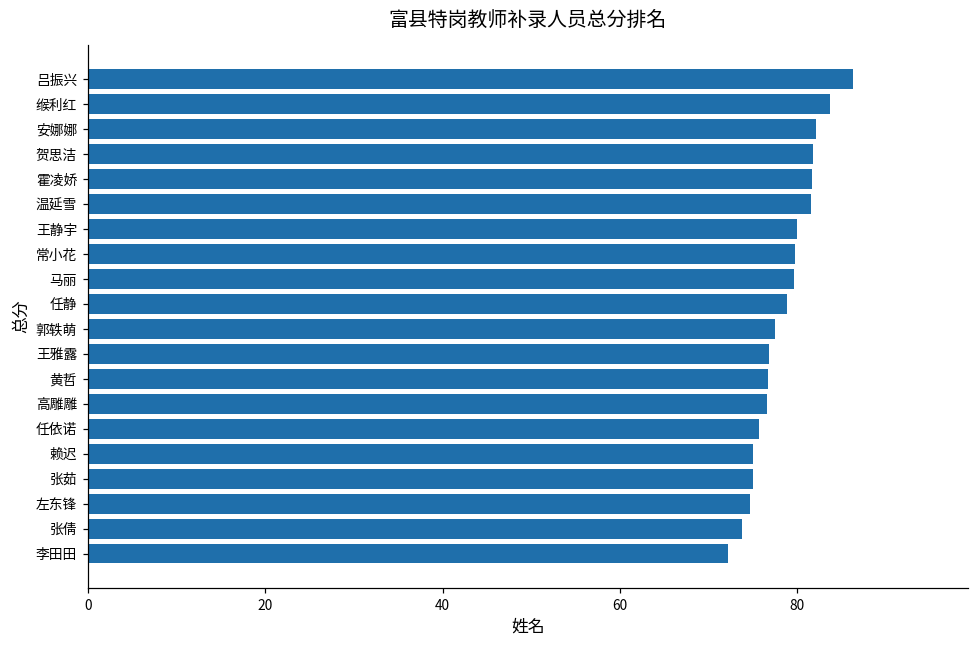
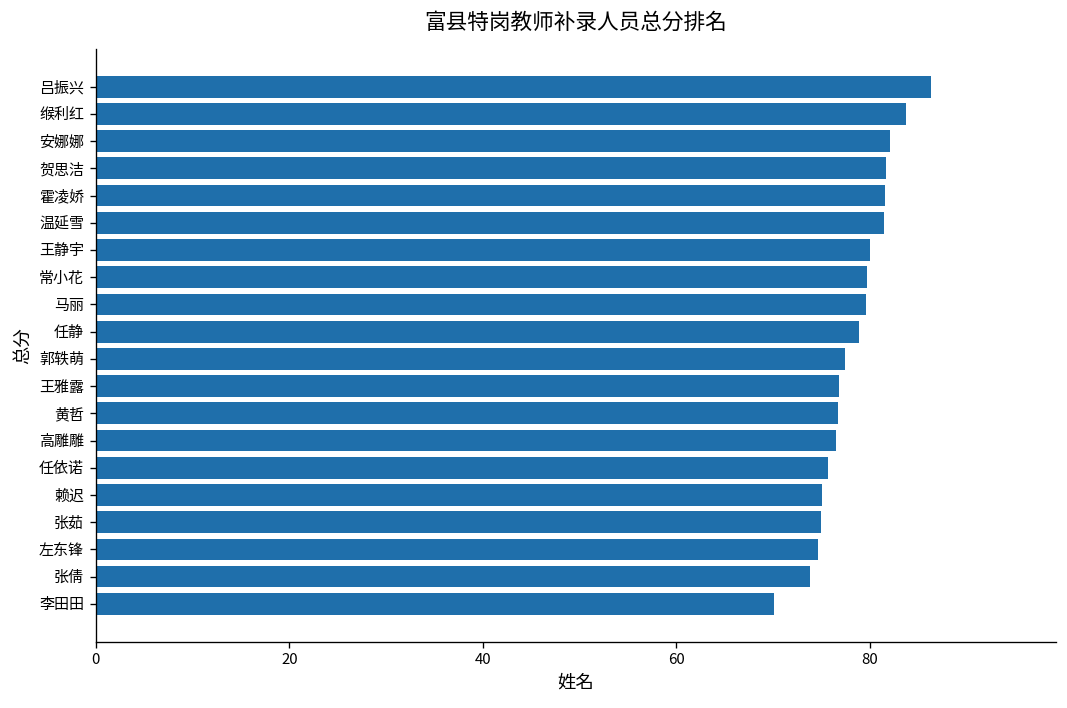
  {
    "吕振兴": 86,
    "缑利红": 84,
    "安娜娜": 82,
    "贺思洁": 82,
    "霍凌娇": 82,
    "温延雪": 81,
    "王静宇": 80,
    "常小花": 80,
    "马丽": 80,
    "任静": 79,
    "郭轶萌": 77,
    "王雅露": 77,
    "黄哲": 77,
    "高雕雕": 77,
    "任依诺": 76,
    "赖迟": 75,
    "张茹": 75,
    "左东锋": 75,
    "张倩": 74,
-   "李田田": 72
+   "李田田": 70
  }
